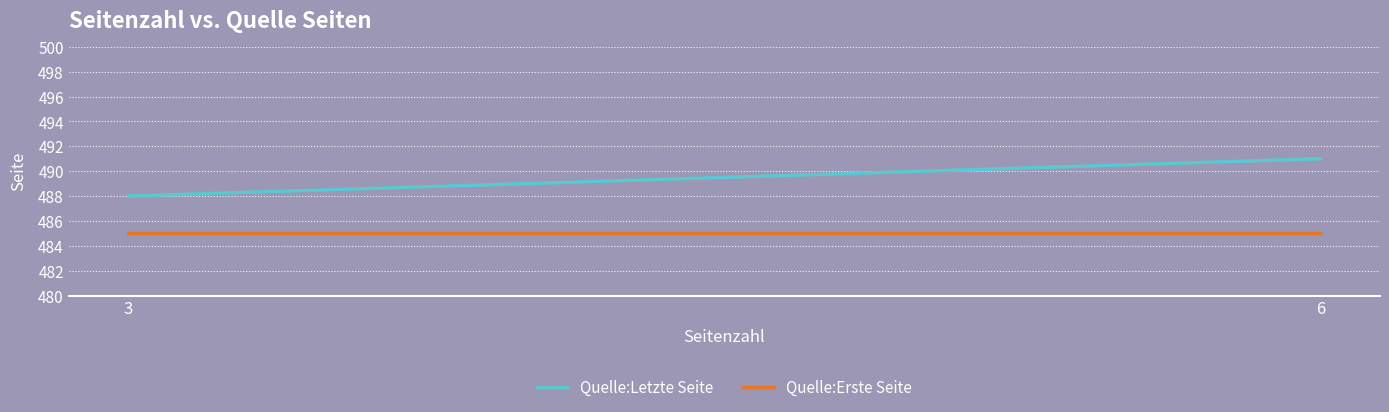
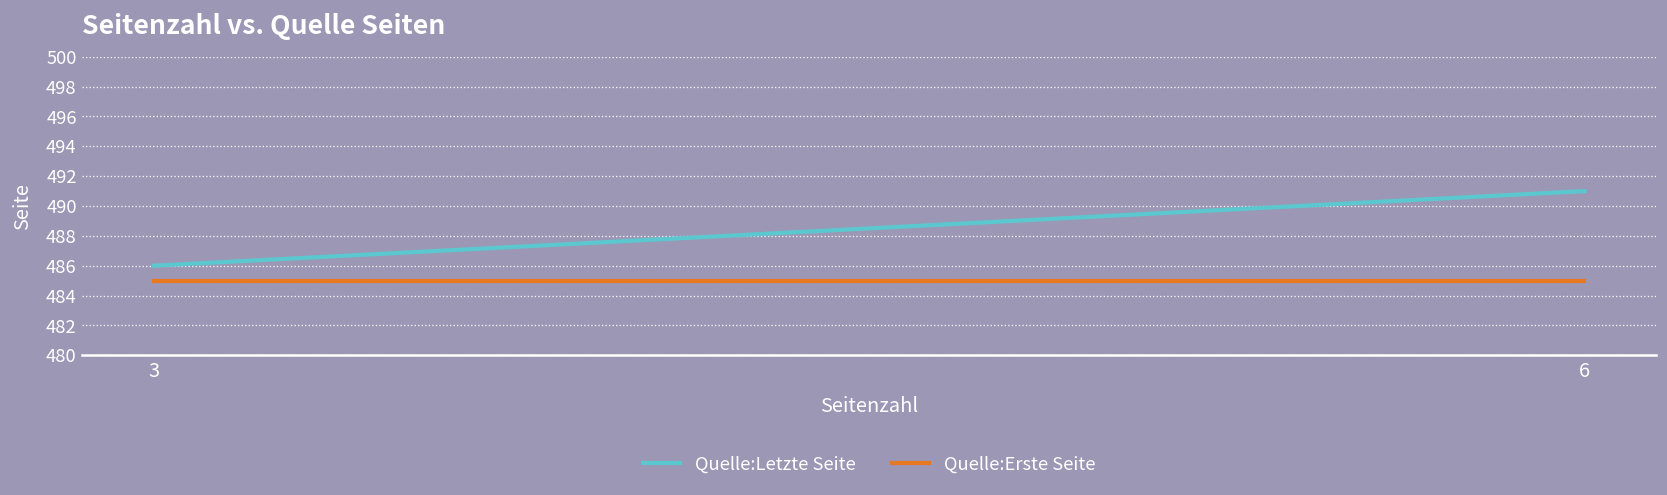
  {
    "Quelle:Letzte Seite": {
-     "3": 488,
+     "3": 486,
      "6": 491
    },
    "Quelle:Erste Seite": {
      "3": 485,
      "6": 485
    }
  }
